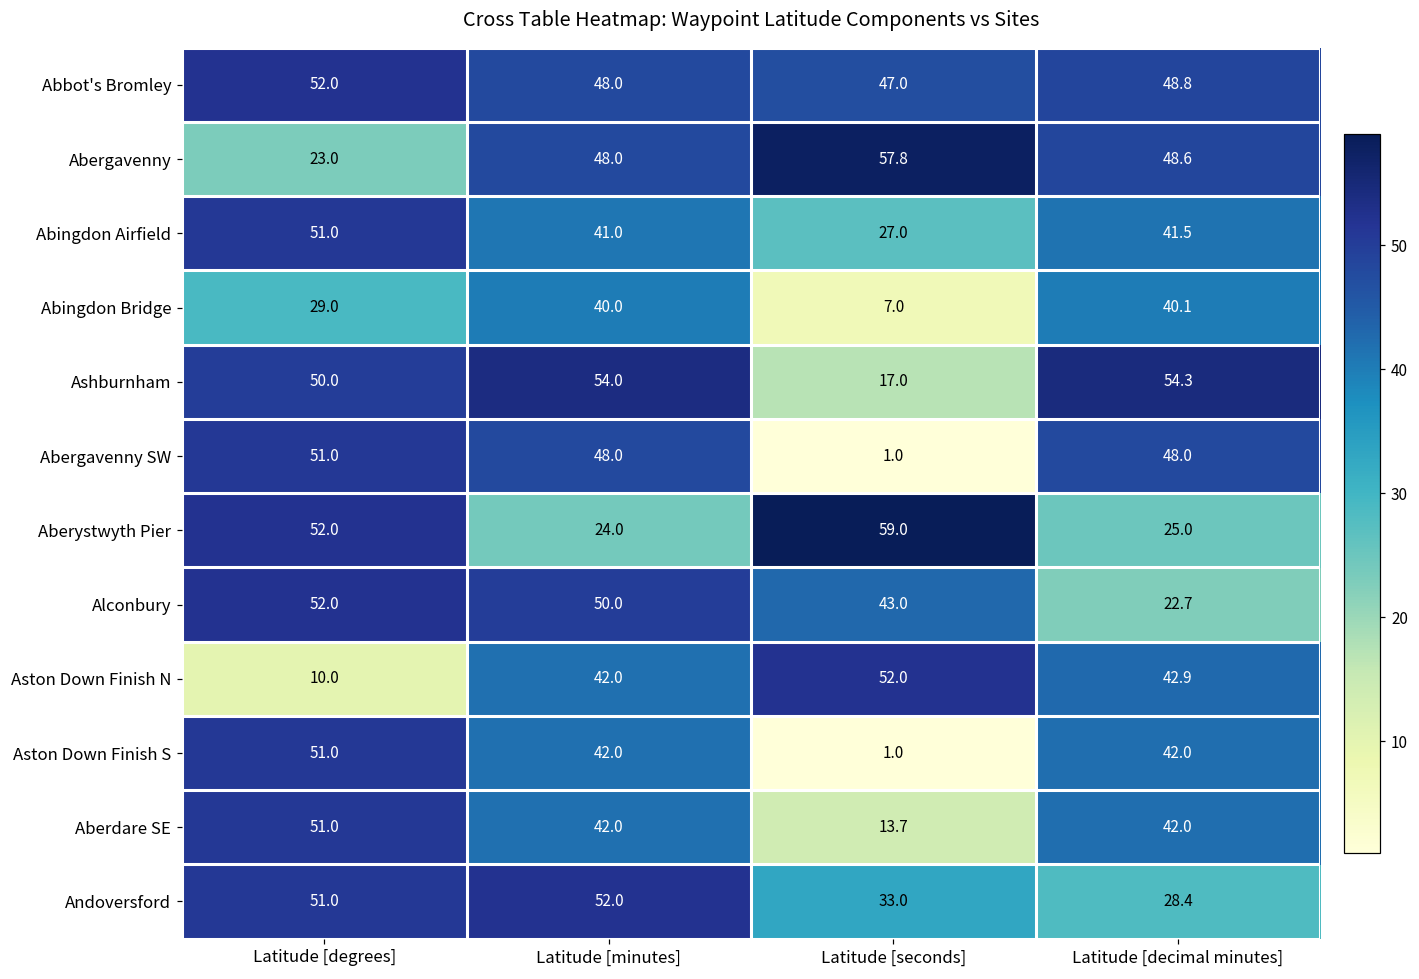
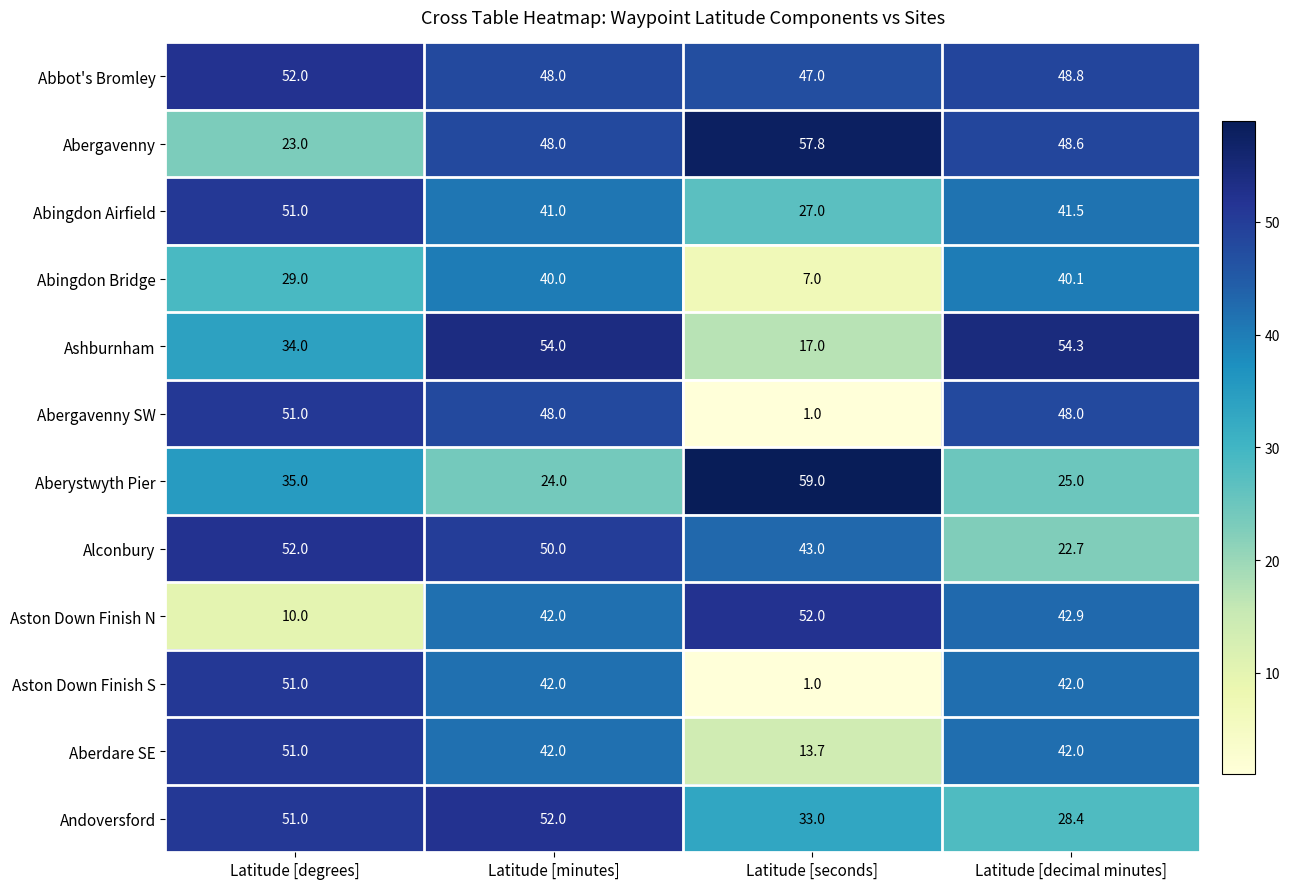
  {
    "Abbot's Bromley": {
      "Latitude [degrees]": 52.0,
      "Latitude [minutes]": 48.0,
      "Latitude [seconds]": 47.0,
      "Latitude [decimal minutes]": 48.8
    },
    "Abergavenny": {
      "Latitude [degrees]": 23.0,
      "Latitude [minutes]": 48.0,
      "Latitude [seconds]": 57.8,
      "Latitude [decimal minutes]": 48.6
    },
    "Abingdon Airfield": {
      "Latitude [degrees]": 51.0,
      "Latitude [minutes]": 41.0,
      "Latitude [seconds]": 27.0,
      "Latitude [decimal minutes]": 41.5
    },
    "Abingdon Bridge": {
      "Latitude [degrees]": 29.0,
      "Latitude [minutes]": 40.0,
      "Latitude [seconds]": 7.0,
      "Latitude [decimal minutes]": 40.1
    },
    "Ashburnham": {
-     "Latitude [degrees]": 50.0,
+     "Latitude [degrees]": 34.0,
      "Latitude [minutes]": 54.0,
      "Latitude [seconds]": 17.0,
      "Latitude [decimal minutes]": 54.3
    },
    "Abergavenny SW": {
      "Latitude [degrees]": 51.0,
      "Latitude [minutes]": 48.0,
      "Latitude [seconds]": 1.0,
      "Latitude [decimal minutes]": 48.0
    },
    "Aberystwyth Pier": {
-     "Latitude [degrees]": 52.0,
+     "Latitude [degrees]": 35.0,
      "Latitude [minutes]": 24.0,
      "Latitude [seconds]": 59.0,
      "Latitude [decimal minutes]": 25.0
    },
    "Alconbury": {
      "Latitude [degrees]": 52.0,
      "Latitude [minutes]": 50.0,
      "Latitude [seconds]": 43.0,
      "Latitude [decimal minutes]": 22.7
    },
    "Aston Down Finish N": {
      "Latitude [degrees]": 10.0,
      "Latitude [minutes]": 42.0,
      "Latitude [seconds]": 52.0,
      "Latitude [decimal minutes]": 42.9
    },
    "Aston Down Finish S": {
      "Latitude [degrees]": 51.0,
      "Latitude [minutes]": 42.0,
      "Latitude [seconds]": 1.0,
      "Latitude [decimal minutes]": 42.0
    },
    "Aberdare SE": {
      "Latitude [degrees]": 51.0,
      "Latitude [minutes]": 42.0,
      "Latitude [seconds]": 13.7,
      "Latitude [decimal minutes]": 42.0
    },
    "Andoversford": {
      "Latitude [degrees]": 51.0,
      "Latitude [minutes]": 52.0,
      "Latitude [seconds]": 33.0,
      "Latitude [decimal minutes]": 28.4
    }
  }
